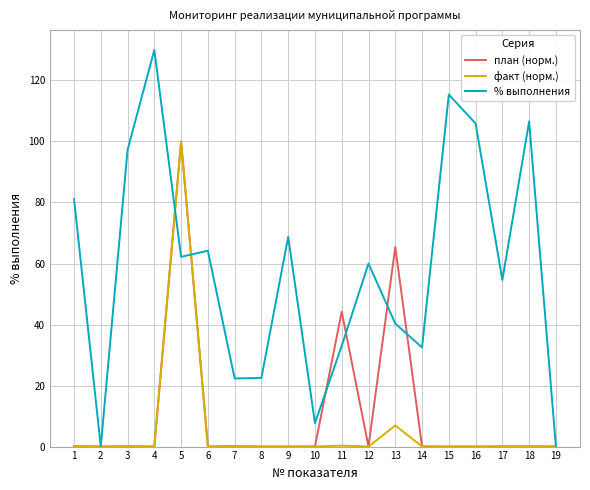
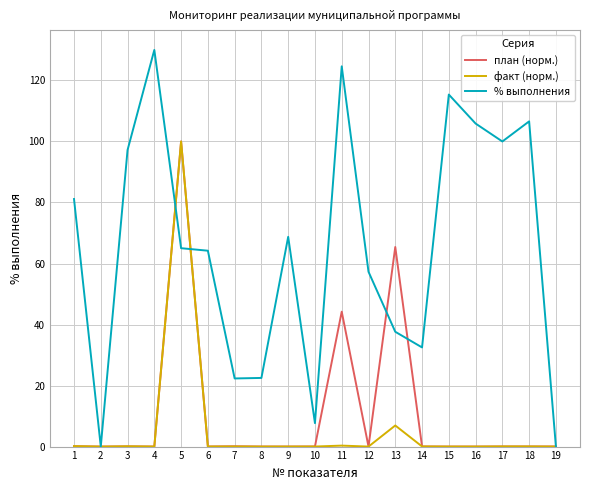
  {
    "план (норм.)": {
      "11": 44,
      "13": 65
    },
    "факт (норм.)": {
      "11": 0,
      "13": 7
    },
    "% выполнения": {
      "1": 81,
      "3": 97,
      "4": 130,
-     "5": 62,
+     "5": 65,
      "6": 64,
      "7": 22,
      "8": 23,
      "9": 69,
      "10": 8,
-     "11": 33,
-     "12": 60,
-     "13": 40,
+     "11": 125,
+     "12": 57,
+     "13": 38,
      "14": 33,
      "15": 115,
      "16": 106,
-     "17": 55,
+     "17": 100,
      "18": 107
    }
  }
